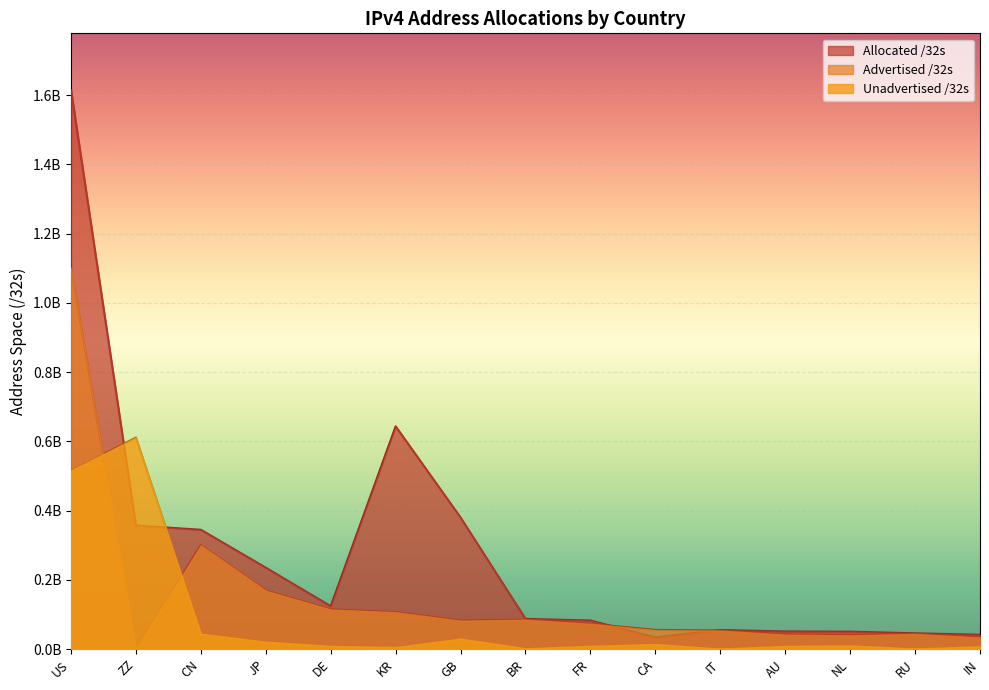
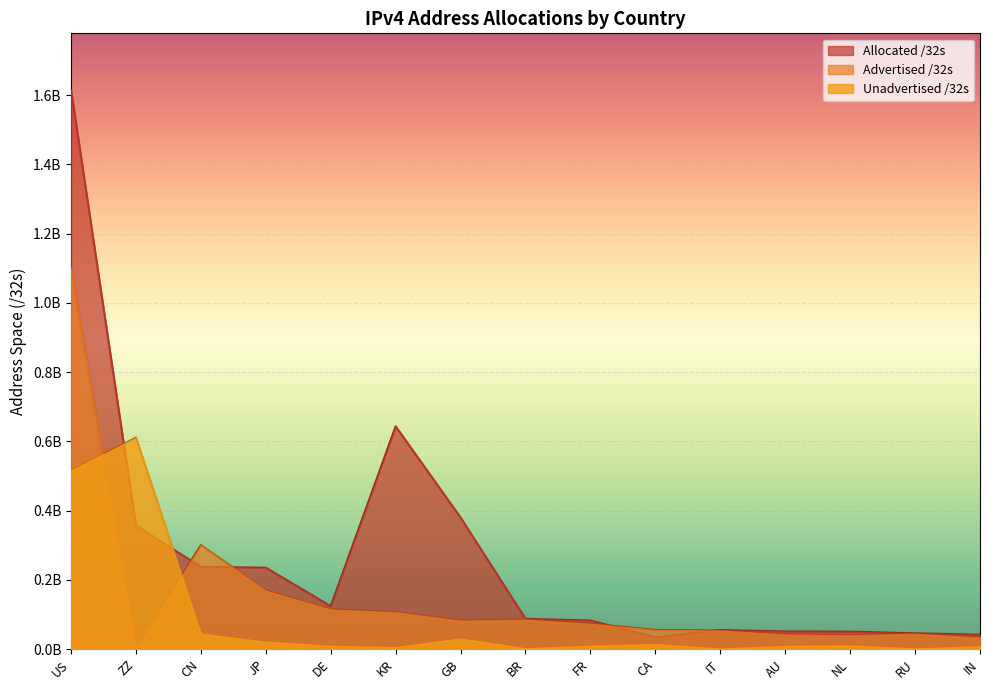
  {
    "Allocated /32s": {
      "US": 1620000000,
      "ZZ": 360000000,
-     "CN": 340000000,
+     "CN": 240000000,
      "JP": 230000000,
      "DE": 120000000,
      "KR": 640000000,
      "GB": 380000000,
      "FR": 80000000,
      "CA": 30000000,
      "AU": 50000000,
      "NL": 50000000,
      "IN": 40000000
    }
  }
